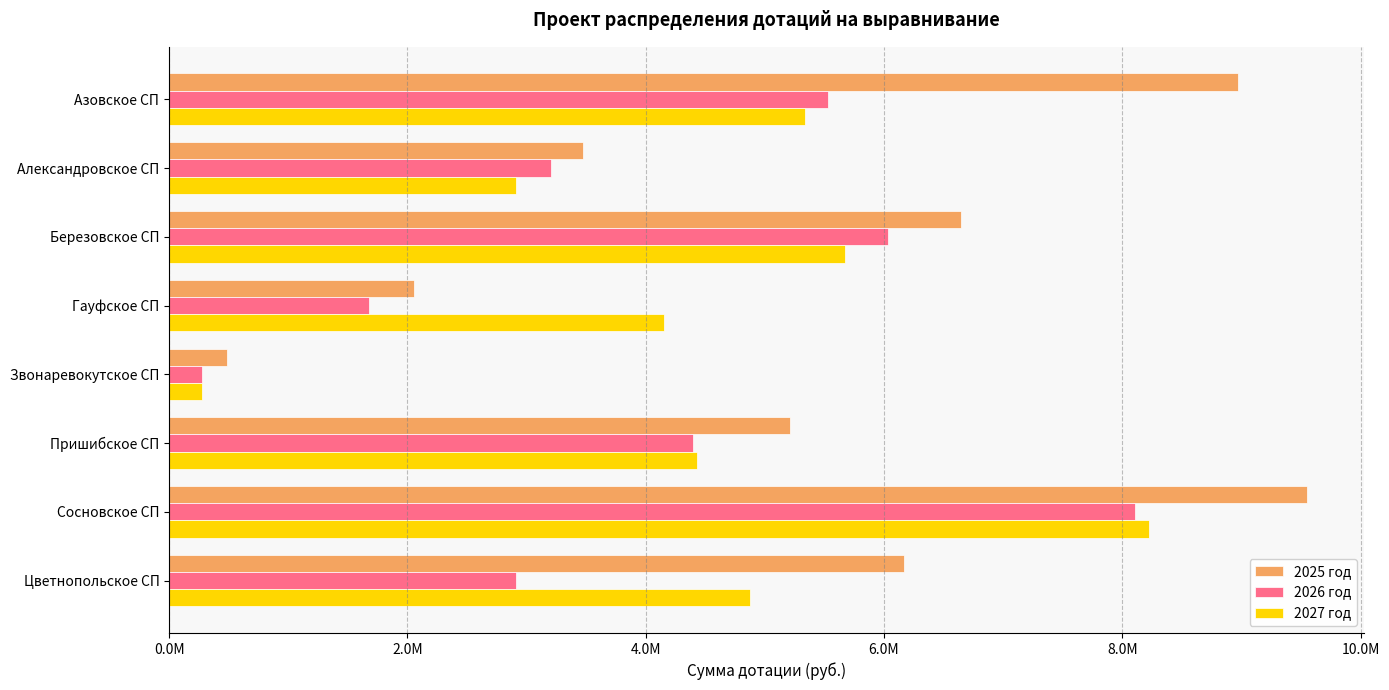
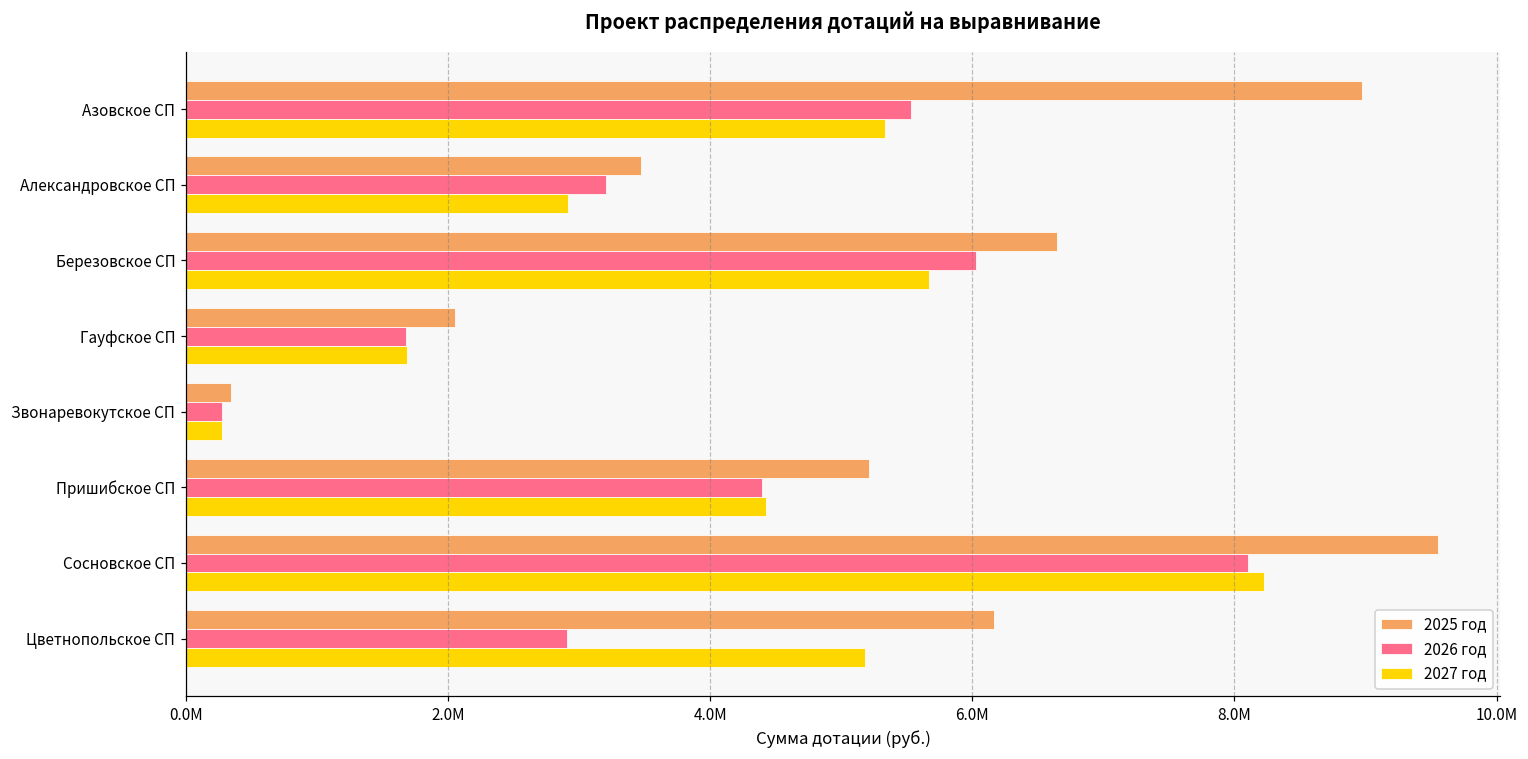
  {
    "2025 год": {
      "Азовское СП": 8970000,
      "Александровское СП": 3480000,
      "Березовское СП": 6650000,
      "Гауфское СП": 2060000,
-     "Звонаревокутское СП": 480000,
+     "Звонаревокутское СП": 350000,
      "Пришибское СП": 5210000,
      "Сосновское СП": 9550000,
      "Цветнопольское СП": 6170000
    },
    "2026 год": {
      "Азовское СП": 5530000,
      "Александровское СП": 3200000,
      "Березовское СП": 6030000,
      "Гауфское СП": 1680000,
      "Звонаревокутское СП": 280000,
      "Пришибское СП": 4400000,
      "Сосновское СП": 8110000,
      "Цветнопольское СП": 2910000
    },
    "2027 год": {
      "Азовское СП": 5340000,
      "Александровское СП": 2910000,
      "Березовское СП": 5670000,
-     "Гауфское СП": 4150000,
+     "Гауфское СП": 1690000,
      "Звонаревокутское СП": 280000,
      "Пришибское СП": 4430000,
      "Сосновское СП": 8220000,
-     "Цветнопольское СП": 4880000
+     "Цветнопольское СП": 5180000
    }
  }
